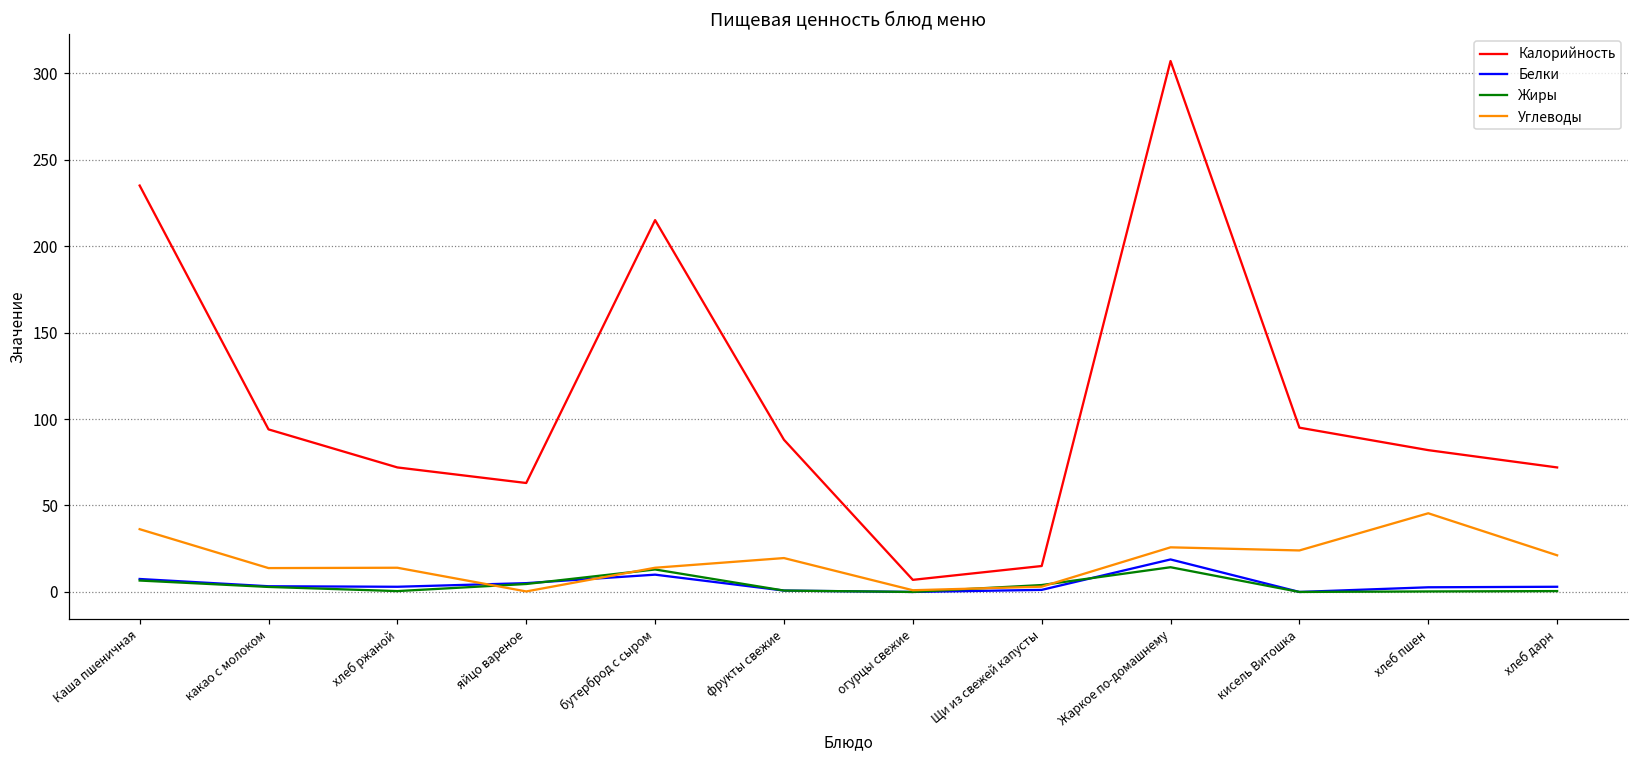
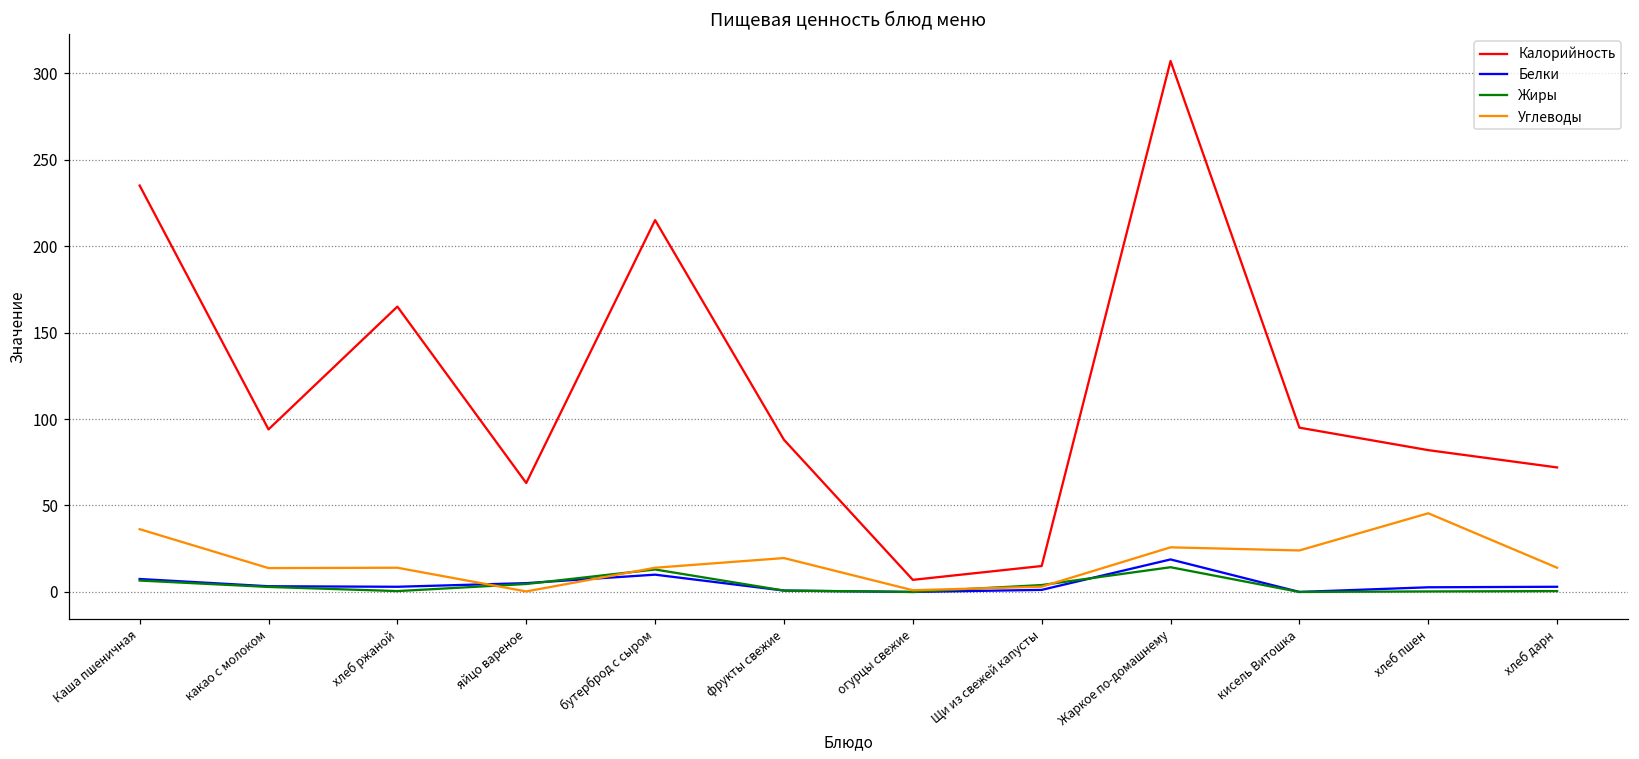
  {
    "Калорийность": {
      "Каша пшеничная": 235,
      "какао с молоком": 94,
-     "хлеб ржаной": 72,
+     "хлеб ржаной": 165,
      "яйцо вареное": 63,
      "бутерброд с сыром": 215,
      "фрукты свежие": 88,
      "огурцы свежие": 7,
      "Щи из свежей капусты": 15,
      "Жаркое по-домашнему": 307,
      "кисель Витошка": 95,
      "хлеб пшен": 82,
      "хлеб дарн": 72
    },
    "Белки": {
      "хлеб ржаной": 3,
      "бутерброд с сыром": 10,
      "Щи из свежей капусты": 1,
      "Жаркое по-домашнему": 19,
      "хлеб пшен": 3,
      "хлеб дарн": 3
    },
    "Жиры": {
      "хлеб ржаной": 1,
      "Жаркое по-домашнему": 14,
      "хлеб пшен": 0,
      "хлеб дарн": 1
    },
    "Углеводы": {
      "Каша пшеничная": 36,
      "какао с молоком": 14,
      "хлеб ржаной": 14,
      "яйцо вареное": 0,
      "фрукты свежие": 20,
      "Жаркое по-домашнему": 26,
      "кисель Витошка": 24,
      "хлеб пшен": 46,
-     "хлеб дарн": 21
+     "хлеб дарн": 14
    }
  }
